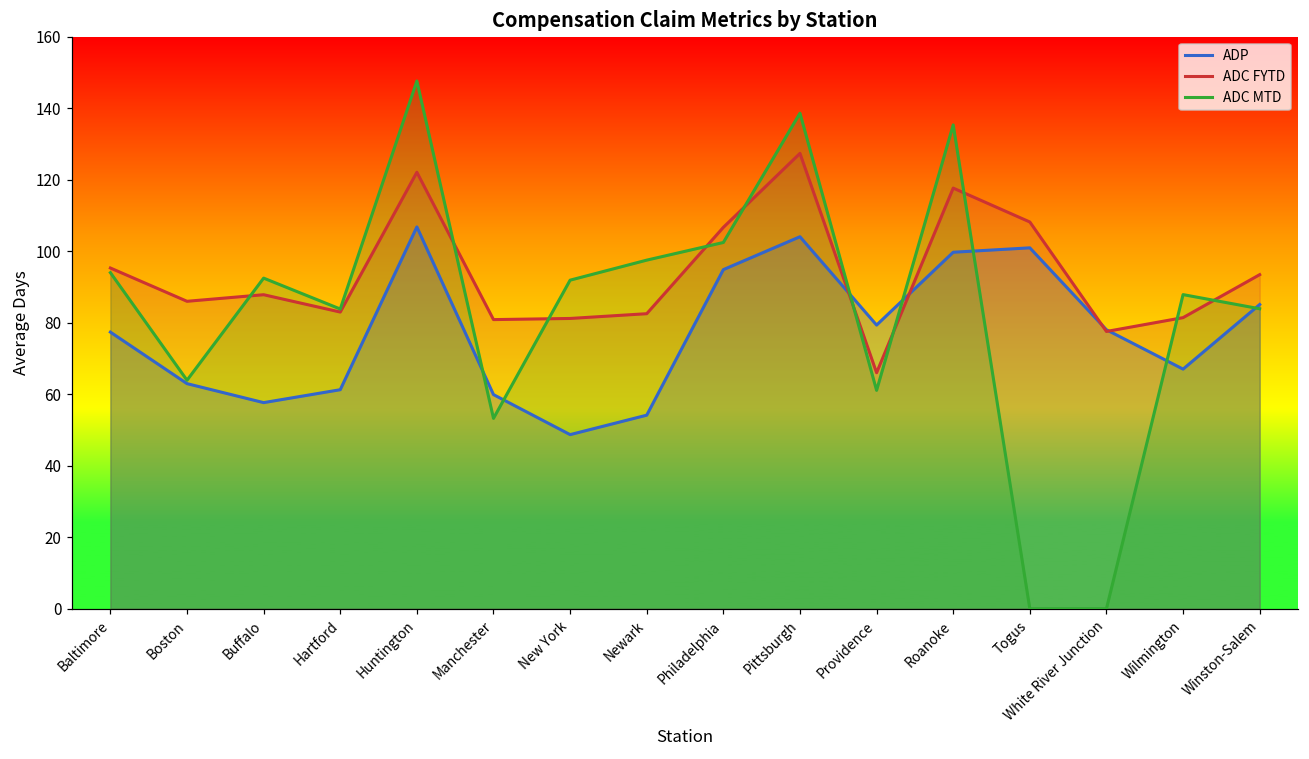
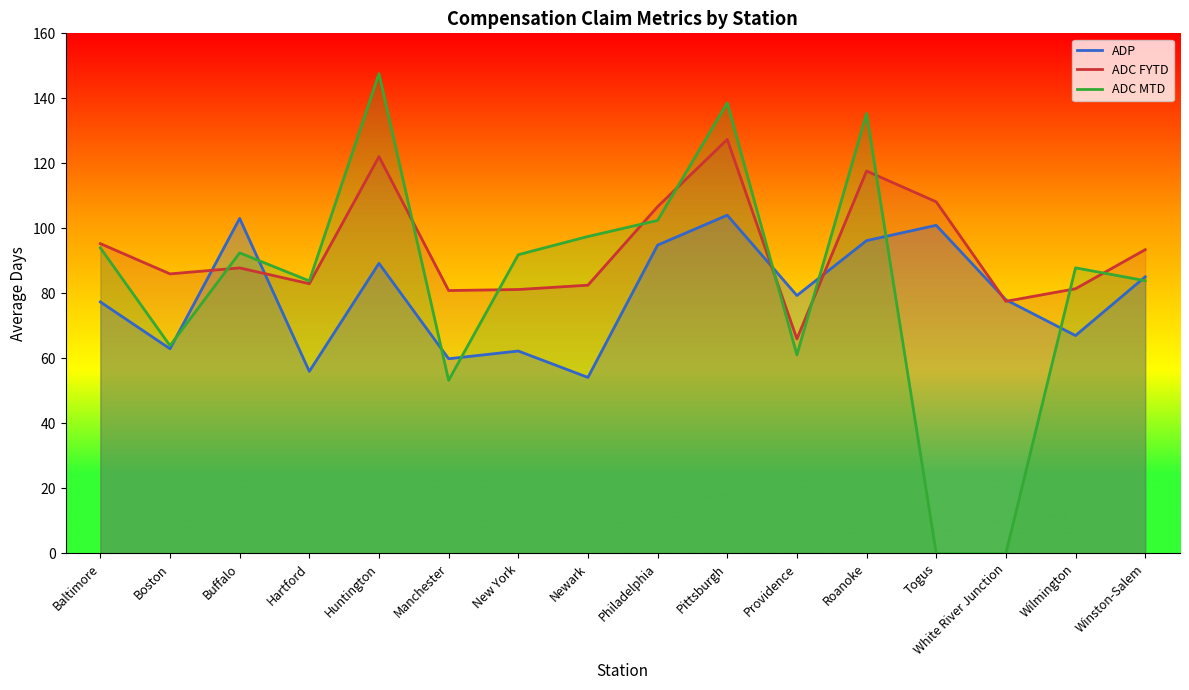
  {
    "ADP": {
      "Baltimore": 77,
      "Boston": 63,
-     "Buffalo": 58,
-     "Hartford": 61,
-     "Huntington": 107,
+     "Buffalo": 103,
+     "Hartford": 56,
+     "Huntington": 89,
      "Manchester": 60,
-     "New York": 49,
+     "New York": 62,
      "Newark": 54,
      "Philadelphia": 95,
      "Pittsburgh": 104,
      "Providence": 79,
-     "Roanoke": 100,
+     "Roanoke": 96,
      "Togus": 101,
      "Wilmington": 67,
      "Winston-Salem": 85
    }
  }
